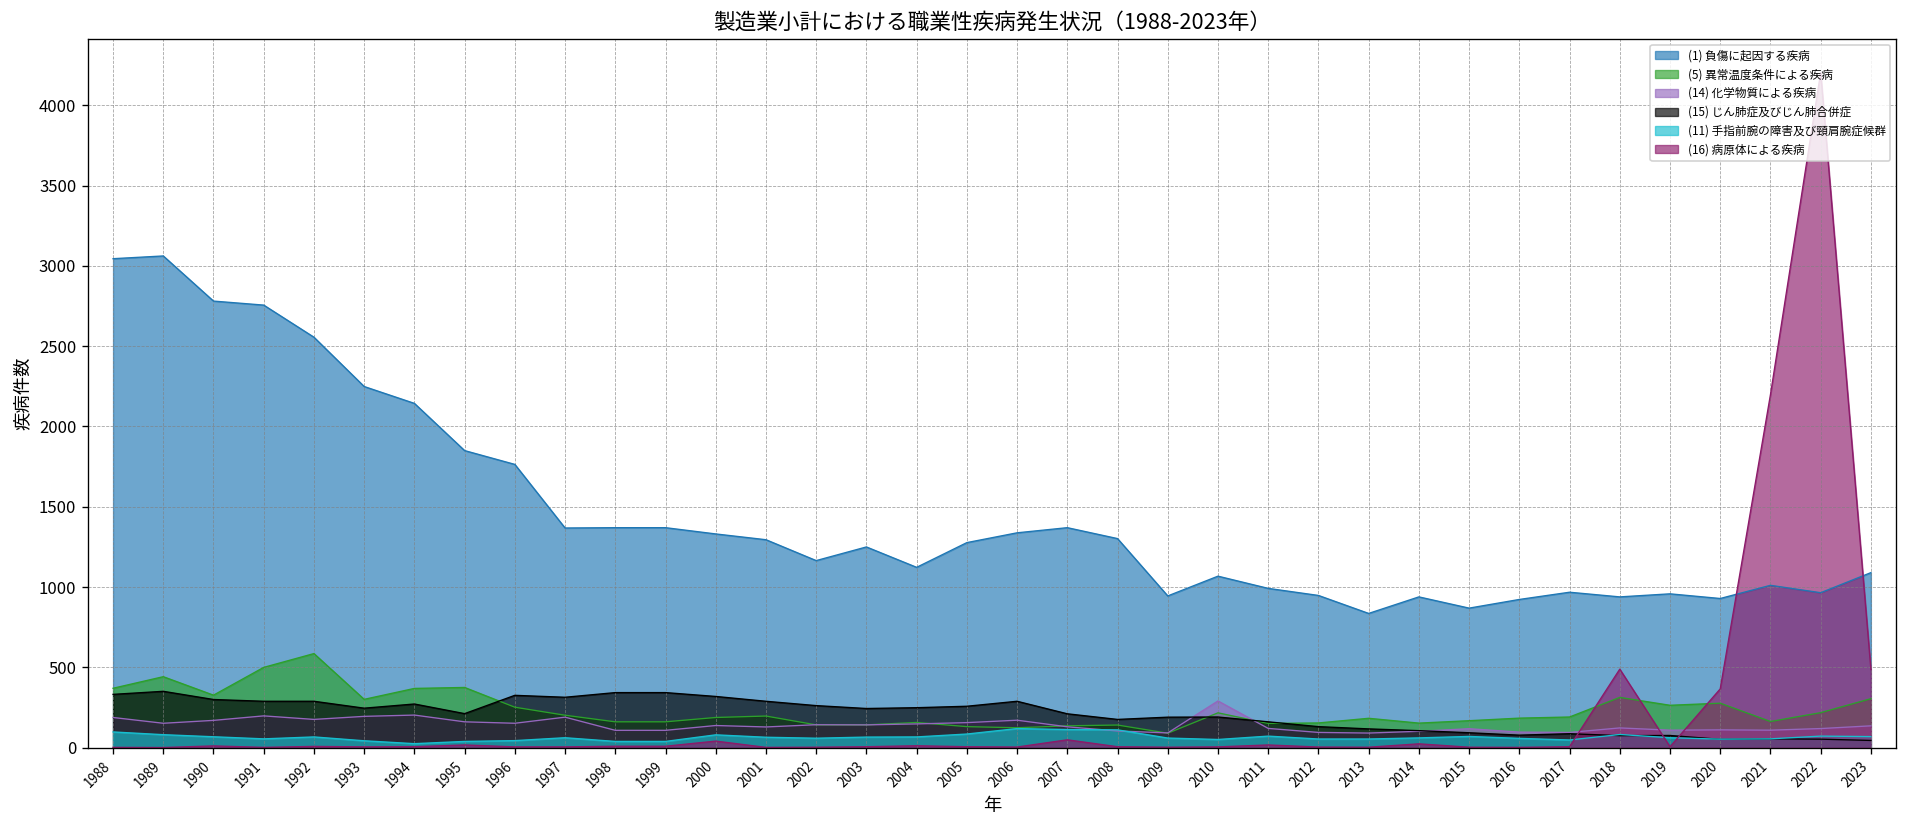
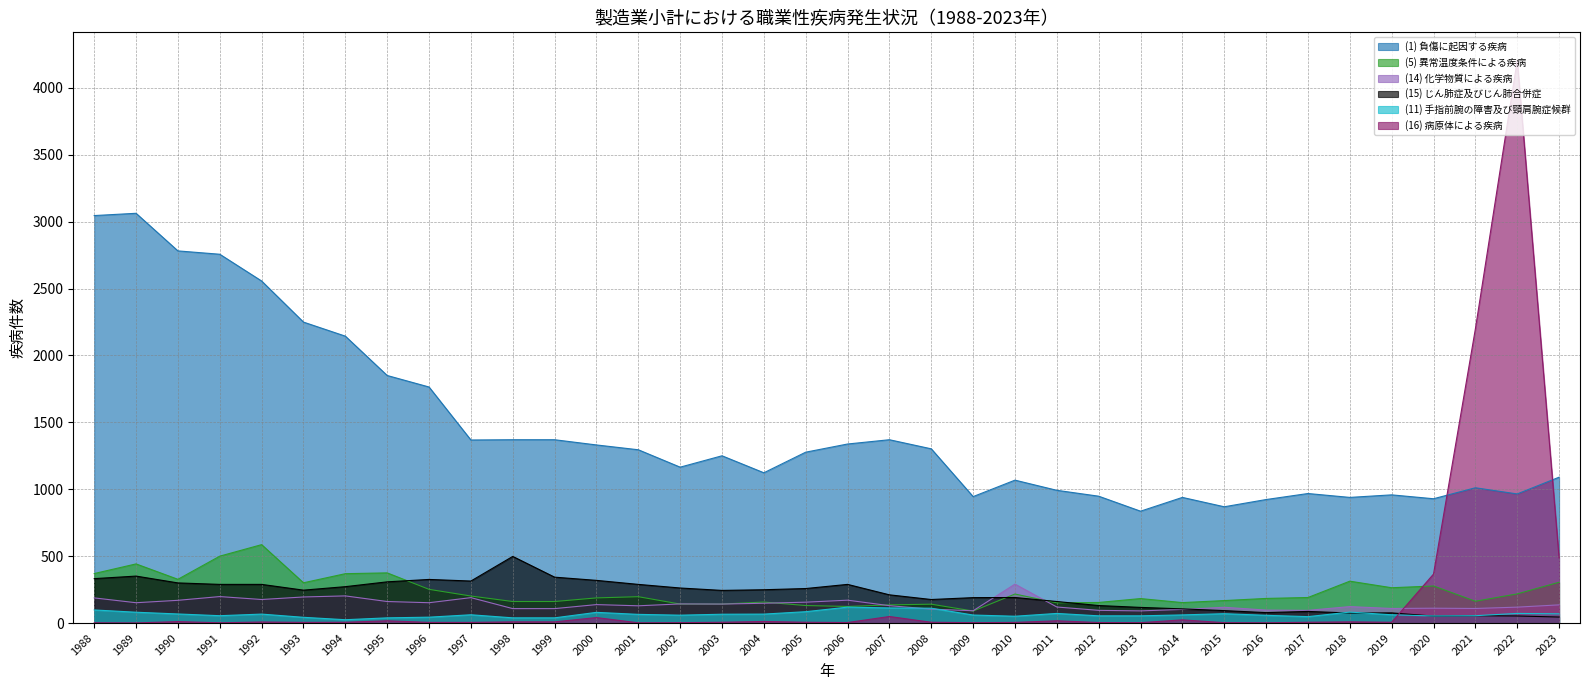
  {
    "(1) 負傷に起因する疾病": {
      "1988": 3050,
      "1989": 3060,
      "1990": 2780,
      "1991": 2760,
      "1992": 2560,
      "1993": 2250,
      "1994": 2140,
      "1995": 1850,
      "1996": 1760,
      "1997": 1370,
      "1998": 1370,
      "1999": 1370,
      "2000": 1330,
      "2001": 1300,
      "2002": 1170,
      "2003": 1250,
      "2004": 1120,
      "2005": 1280,
      "2006": 1340,
      "2007": 1370,
      "2008": 1300,
      "2009": 950,
      "2010": 1070,
      "2011": 990,
      "2012": 950,
      "2013": 840,
      "2014": 940,
      "2015": 870,
      "2016": 920,
      "2017": 970,
      "2018": 940,
      "2019": 960,
      "2020": 930,
      "2021": 1010,
      "2022": 970,
      "2023": 1090
    },
    "(5) 異常温度条件による疾病": {
      "1988": 370,
      "1989": 440,
      "1990": 330,
      "1991": 500,
      "1992": 590,
      "1993": 300,
      "1994": 370,
      "1995": 380,
      "1996": 250,
      "1998": 160,
      "1999": 160,
      "2000": 190,
      "2001": 200,
      "2005": 130,
      "2008": 140,
      "2010": 220,
      "2012": 150,
      "2013": 180,
      "2014": 150,
      "2015": 170,
      "2016": 180,
      "2017": 190,
      "2018": 310,
      "2019": 260,
      "2020": 280,
      "2021": 160,
      "2022": 220,
      "2023": 310
    },
    "(14) 化学物質による疾病": {
      "1988": 190,
      "1989": 150,
      "1990": 170,
      "1991": 200,
      "1992": 180,
      "1993": 200,
      "1994": 200,
      "1995": 160,
      "1996": 150,
      "1998": 110,
      "1999": 110,
      "2000": 140,
      "2001": 130,
      "2005": 160,
      "2006": 170,
      "2010": 290,
      "2011": 120,
      "2012": 100,
      "2013": 90,
      "2015": 120,
      "2018": 120,
      "2019": 110,
      "2020": 110,
      "2021": 110,
      "2022": 120,
      "2023": 140
    },
    "(15) じん肺症及びじん肺合併症": {
      "1988": 330,
      "1989": 350,
      "1990": 300,
      "1991": 290,
      "1992": 290,
      "1993": 250,
      "1994": 270,
-     "1995": 210,
+     "1995": 310,
      "1996": 330,
      "1997": 310,
-     "1998": 340,
+     "1998": 500,
      "1999": 340,
      "2000": 320,
      "2001": 290,
      "2002": 260,
      "2003": 240,
      "2004": 250,
      "2005": 260,
      "2006": 290,
      "2007": 210,
      "2008": 180,
      "2009": 190,
      "2010": 190,
      "2012": 130,
      "2013": 120,
      "2015": 90,
      "2022": 50,
      "2023": 50
    },
    "(11) 手指前腕の障害及び頸肩腕症候群": {
      "1988": 100,
      "1989": 80,
      "1990": 70,
      "1991": 60,
      "1992": 70,
      "1993": 40,
      "1994": 30,
      "1995": 40,
      "1996": 40,
      "1997": 60,
      "1998": 40,
      "1999": 40,
      "2000": 80,
      "2001": 70,
      "2002": 60,
      "2003": 70,
      "2004": 70,
      "2005": 90,
      "2009": 60,
      "2010": 50,
      "2011": 70,
      "2012": 50,
      "2013": 50,
      "2014": 60,
      "2015": 70,
      "2016": 60,
      "2017": 50,
      "2022": 70,
      "2023": 70
    },
    "(16) 病原体による疾病": {
      "1988": 0,
      "1989": 0,
      "1990": 10,
      "1991": 0,
      "1992": 10,
      "1993": 10,
      "1994": 10,
      "1995": 20,
      "1996": 10,
      "1997": 10,
      "1998": 10,
      "1999": 10,
      "2000": 40,
      "2001": 0,
      "2002": 0,
      "2003": 10,
      "2004": 10,
      "2005": 10,
      "2006": 0,
      "2007": 50,
      "2008": 10,
      "2009": 0,
      "2010": 10,
      "2011": 20,
      "2012": 0,
      "2013": 0,
      "2014": 20,
      "2015": 0,
      "2016": 0,
      "2017": 10,
-     "2018": 490,
+     "2018": 10,
      "2019": 10,
      "2020": 370,
      "2021": 2200,
      "2023": 490
    }
  }
